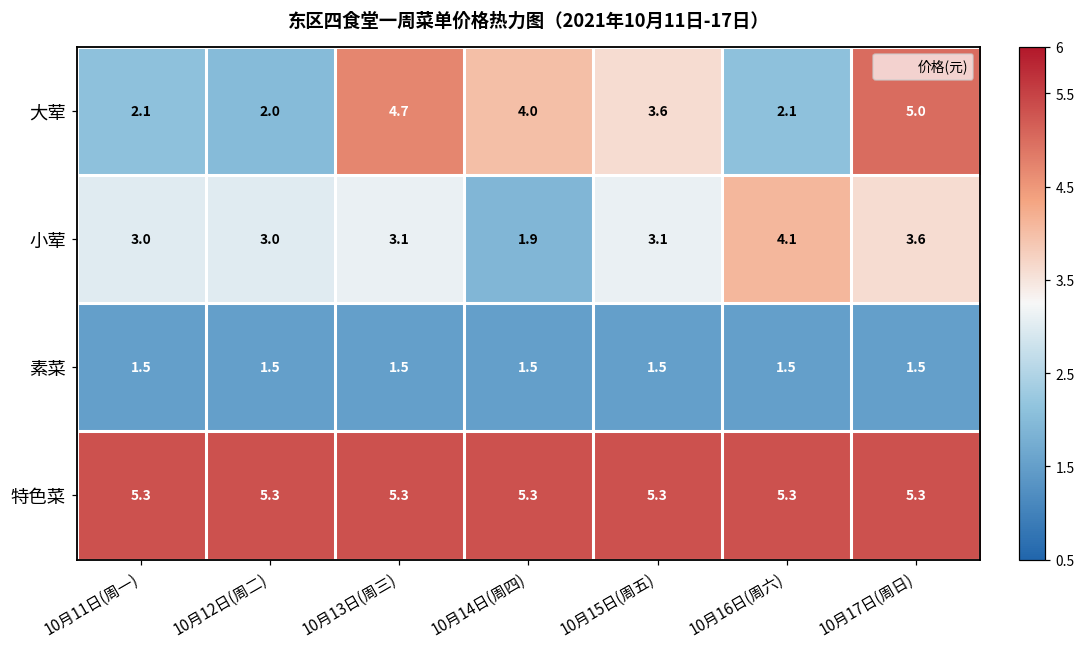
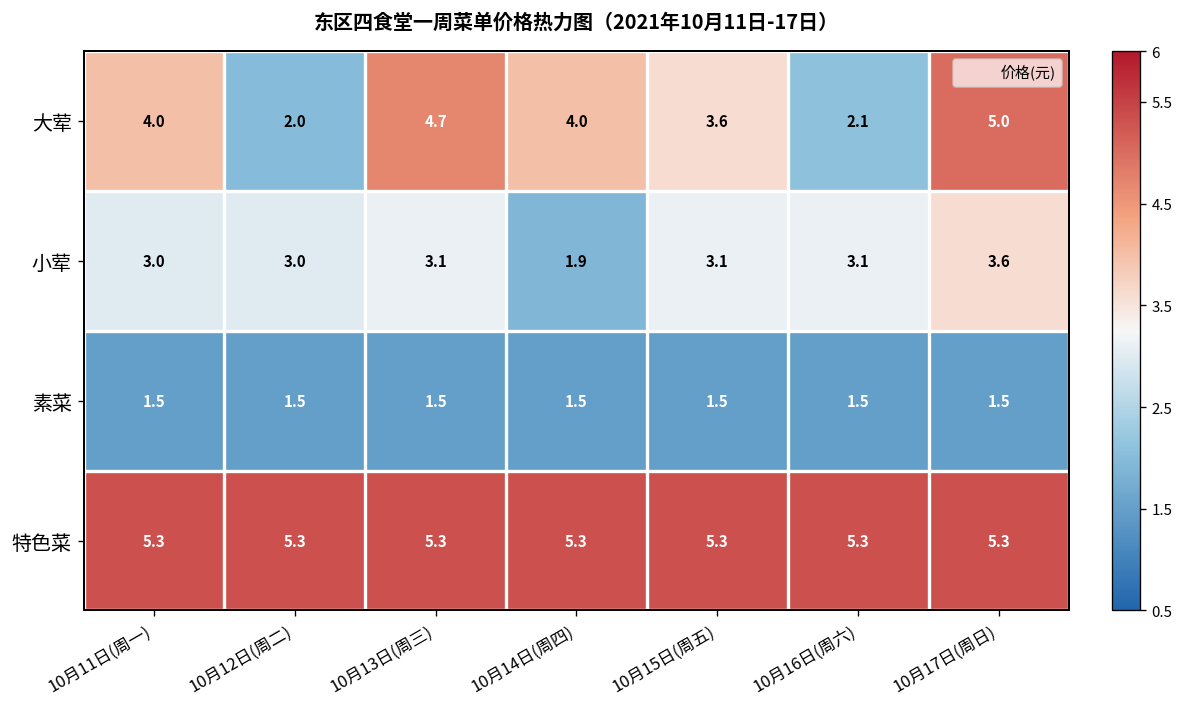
  {
    "大荤": {
-     "10月11日(周一)": 2.1,
+     "10月11日(周一)": 4.0,
      "10月12日(周二)": 2.0,
      "10月13日(周三)": 4.7,
      "10月14日(周四)": 4.0,
      "10月15日(周五)": 3.6,
      "10月16日(周六)": 2.1,
      "10月17日(周日)": 5.0
    },
    "小荤": {
      "10月11日(周一)": 3.0,
      "10月12日(周二)": 3.0,
      "10月13日(周三)": 3.1,
      "10月14日(周四)": 1.9,
      "10月15日(周五)": 3.1,
-     "10月16日(周六)": 4.1,
+     "10月16日(周六)": 3.1,
      "10月17日(周日)": 3.6
    },
    "素菜": {
      "10月11日(周一)": 1.5,
      "10月12日(周二)": 1.5,
      "10月13日(周三)": 1.5,
      "10月14日(周四)": 1.5,
      "10月15日(周五)": 1.5,
      "10月16日(周六)": 1.5,
      "10月17日(周日)": 1.5
    },
    "特色菜": {
      "10月11日(周一)": 5.3,
      "10月12日(周二)": 5.3,
      "10月13日(周三)": 5.3,
      "10月14日(周四)": 5.3,
      "10月15日(周五)": 5.3,
      "10月16日(周六)": 5.3,
      "10月17日(周日)": 5.3
    }
  }
